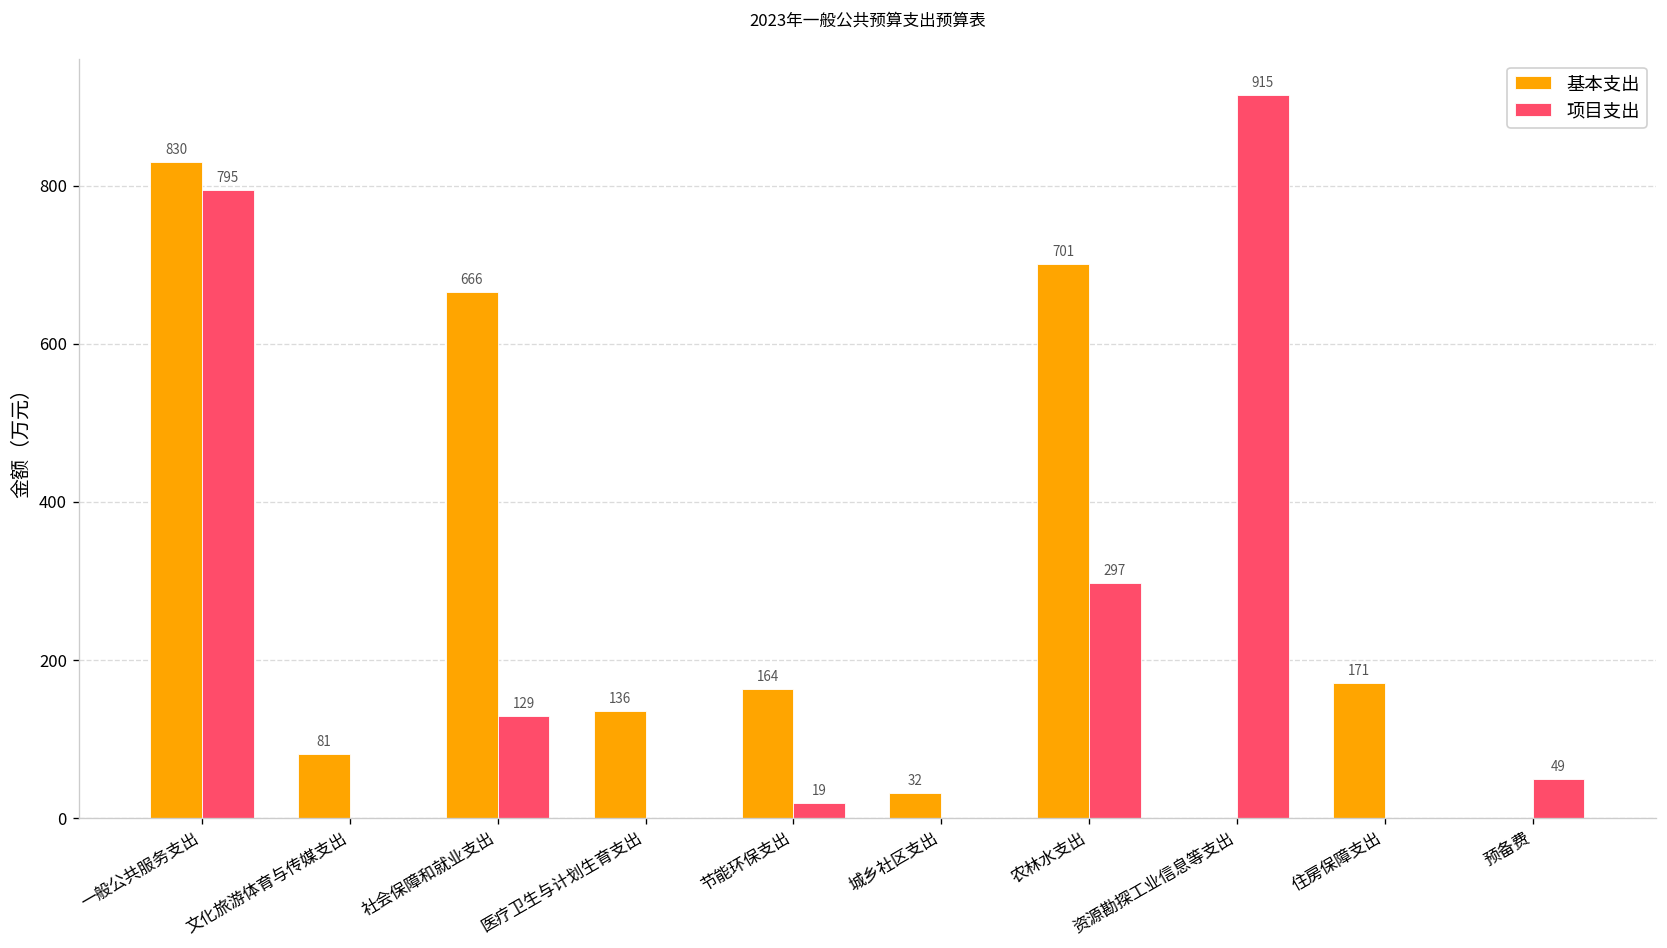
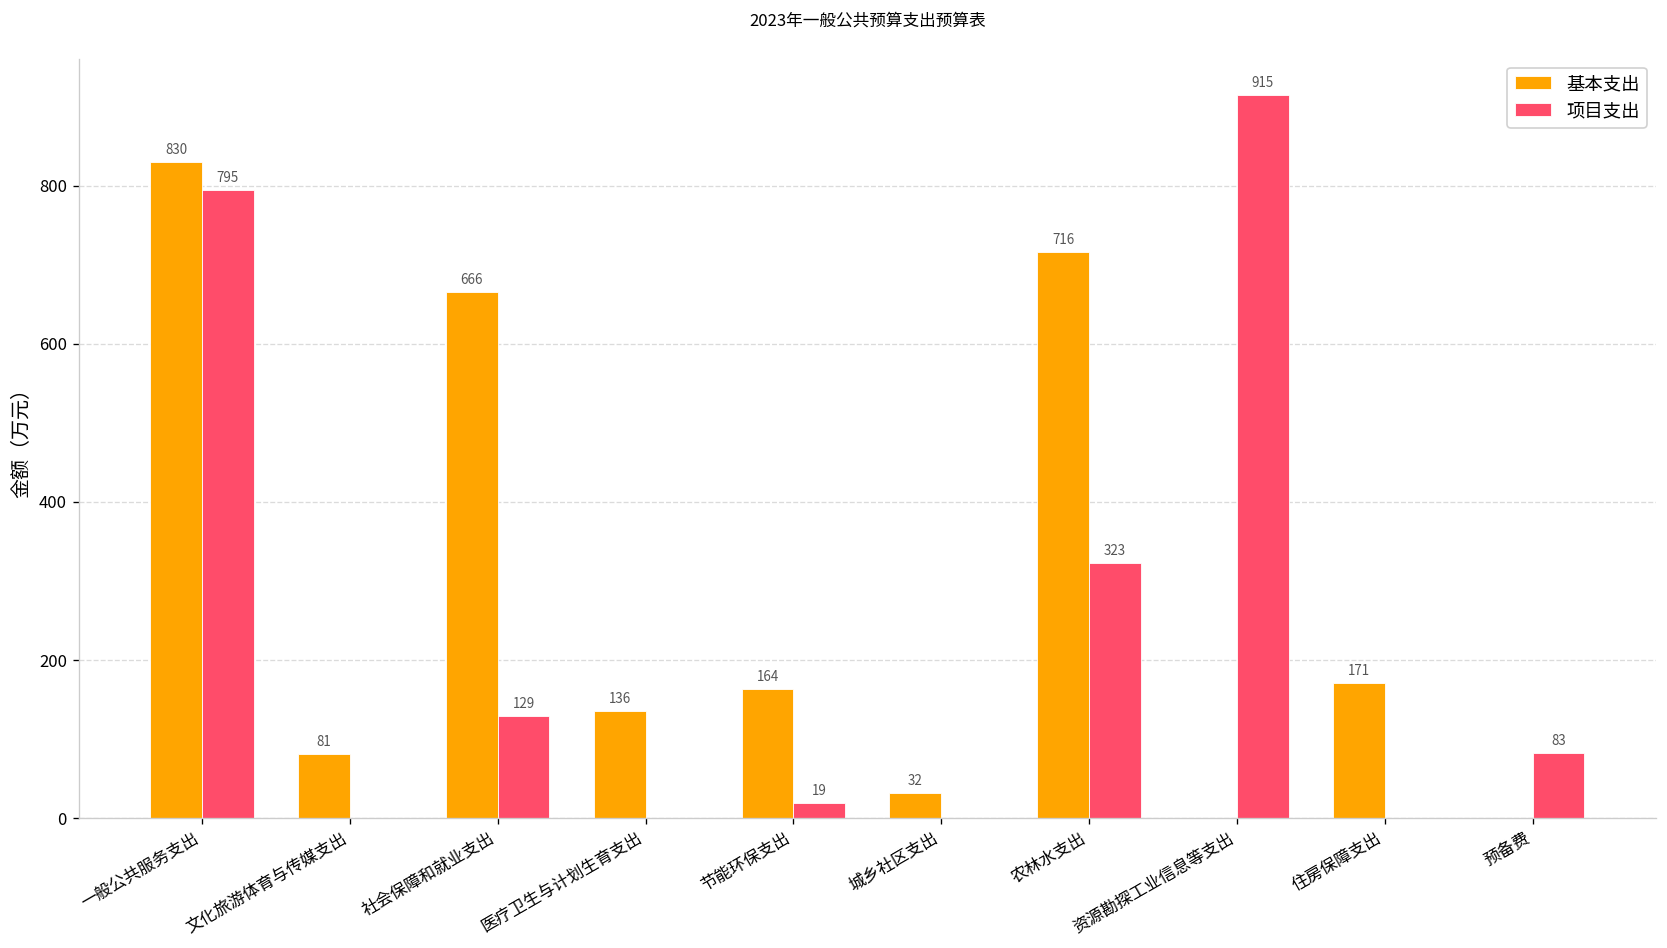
  {
    "基本支出": {
      "一般公共服务支出": 830,
      "文化旅游体育与传媒支出": 81,
      "社会保障和就业支出": 666,
      "医疗卫生与计划生育支出": 136,
      "节能环保支出": 164,
      "城乡社区支出": 32,
-     "农林水支出": 701,
+     "农林水支出": 716,
      "住房保障支出": 171
    },
    "项目支出": {
      "一般公共服务支出": 795,
      "社会保障和就业支出": 129,
      "节能环保支出": 19,
-     "农林水支出": 297,
+     "农林水支出": 323,
      "资源勘探工业信息等支出": 915,
-     "预备费": 49
+     "预备费": 83
    }
  }
